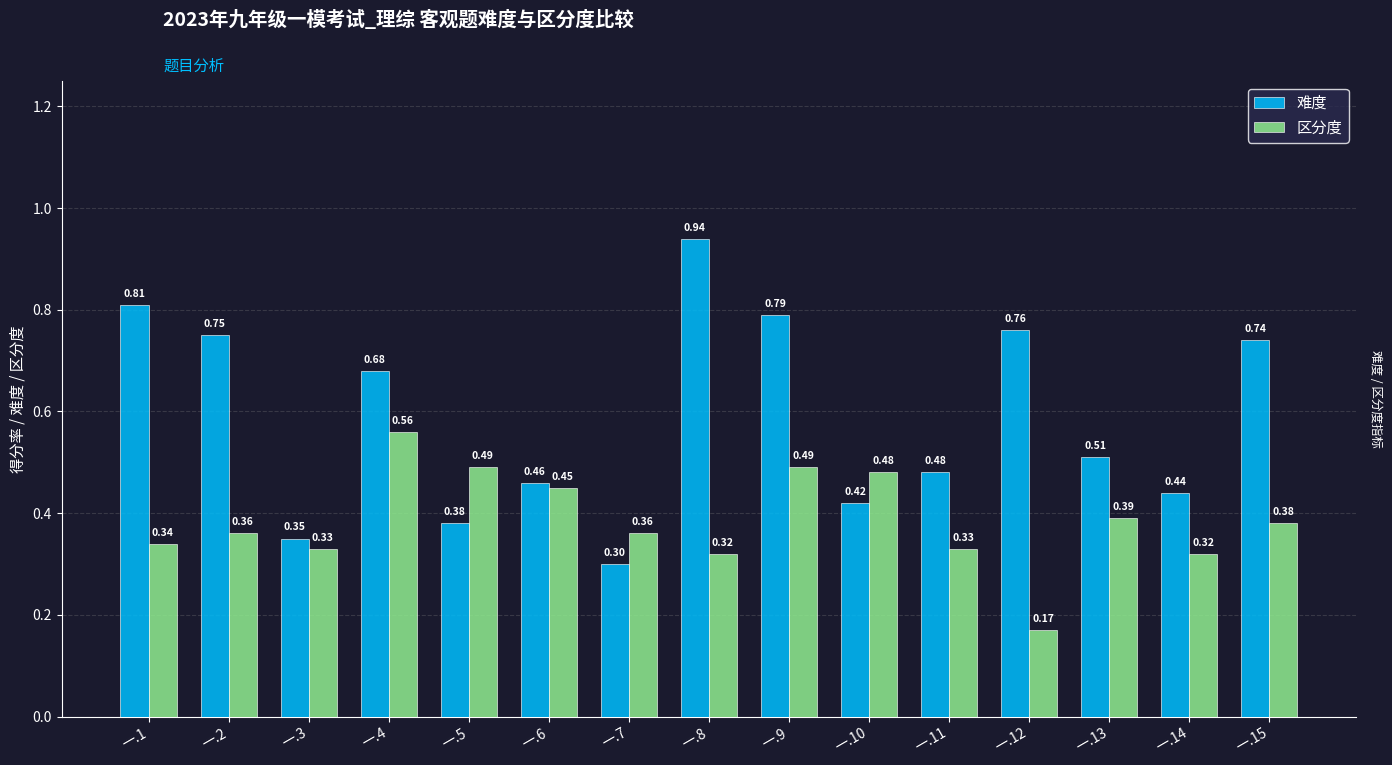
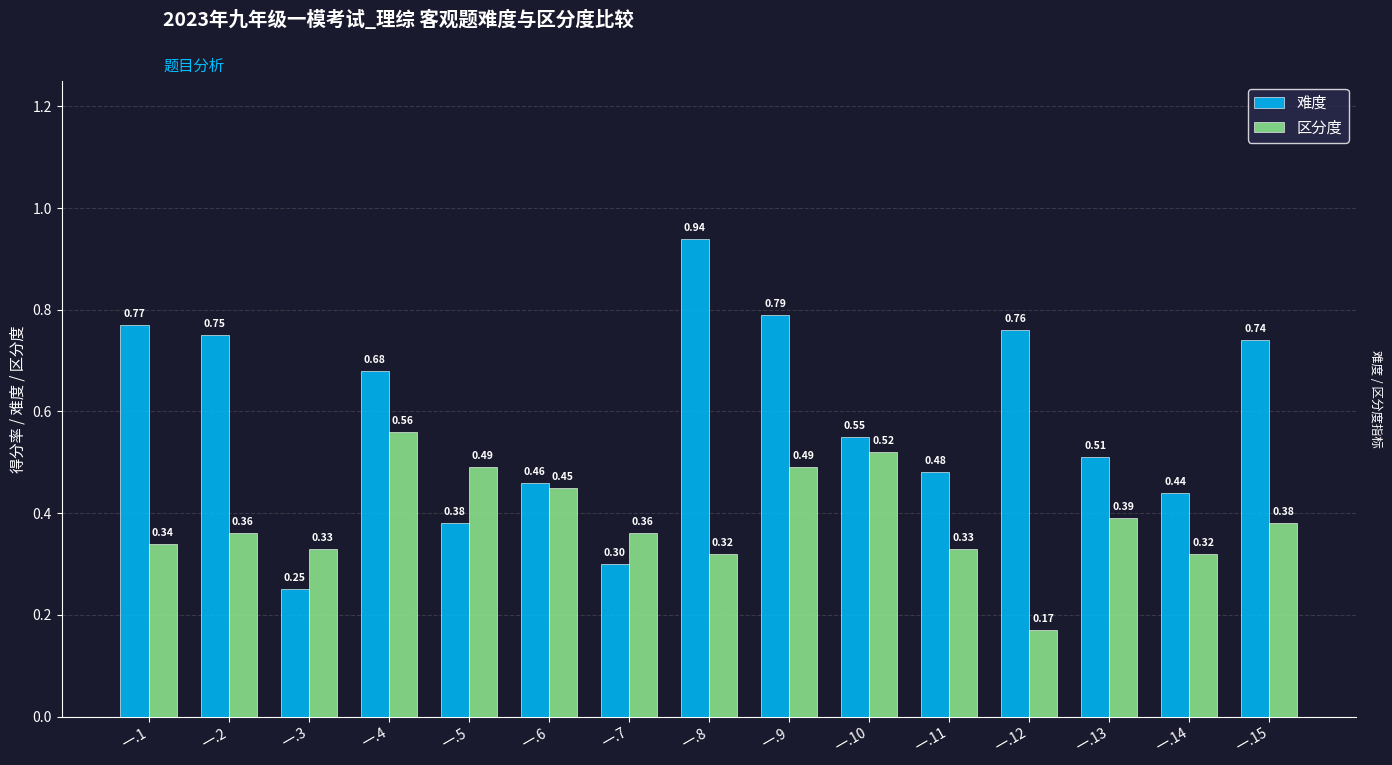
  {
    "难度": {
-     "一.1": 0.81,
+     "一.1": 0.77,
      "一.2": 0.75,
-     "一.3": 0.35,
+     "一.3": 0.25,
      "一.4": 0.68,
      "一.5": 0.38,
      "一.6": 0.46,
      "一.7": 0.30,
      "一.8": 0.94,
      "一.9": 0.79,
-     "一.10": 0.42,
+     "一.10": 0.55,
      "一.11": 0.48,
      "一.12": 0.76,
      "一.13": 0.51,
      "一.14": 0.44,
      "一.15": 0.74
    },
    "区分度": {
      "一.1": 0.34,
      "一.2": 0.36,
      "一.3": 0.33,
      "一.4": 0.56,
      "一.5": 0.49,
      "一.6": 0.45,
      "一.7": 0.36,
      "一.8": 0.32,
      "一.9": 0.49,
-     "一.10": 0.48,
+     "一.10": 0.52,
      "一.11": 0.33,
      "一.12": 0.17,
      "一.13": 0.39,
      "一.14": 0.32,
      "一.15": 0.38
    }
  }
